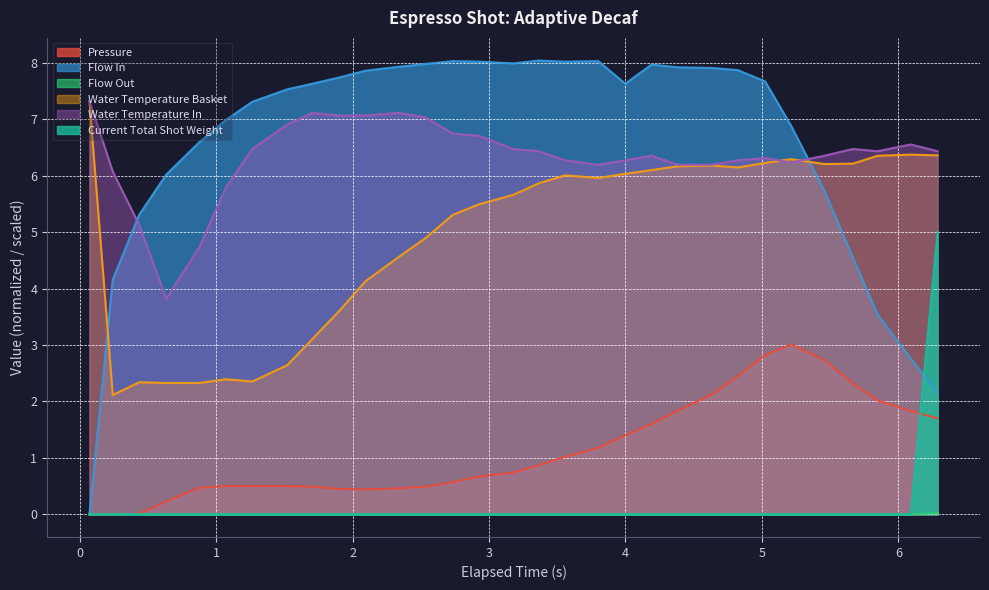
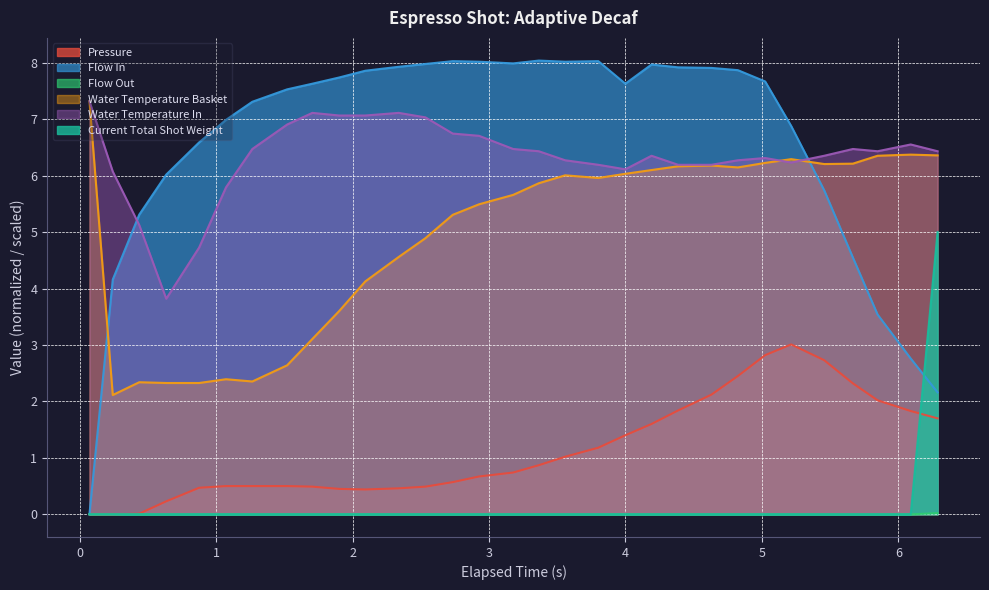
  {
    "Pressure": {
      "4": 1.4
    },
    "Flow In": {
      "4": 7.6
    },
    "Water Temperature Basket": {
      "4": 6.0
    },
    "Water Temperature In": {
-     "4": 6.3
+     "4": 6.1
    }
  }
